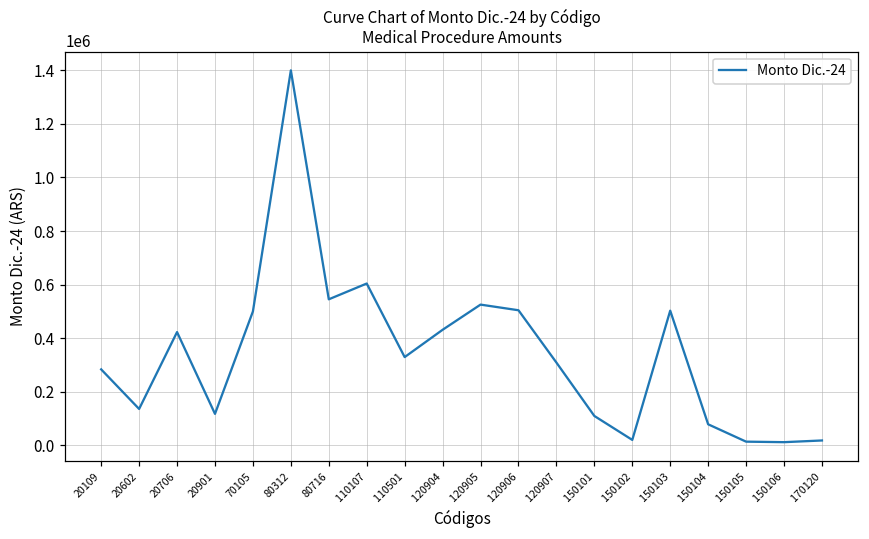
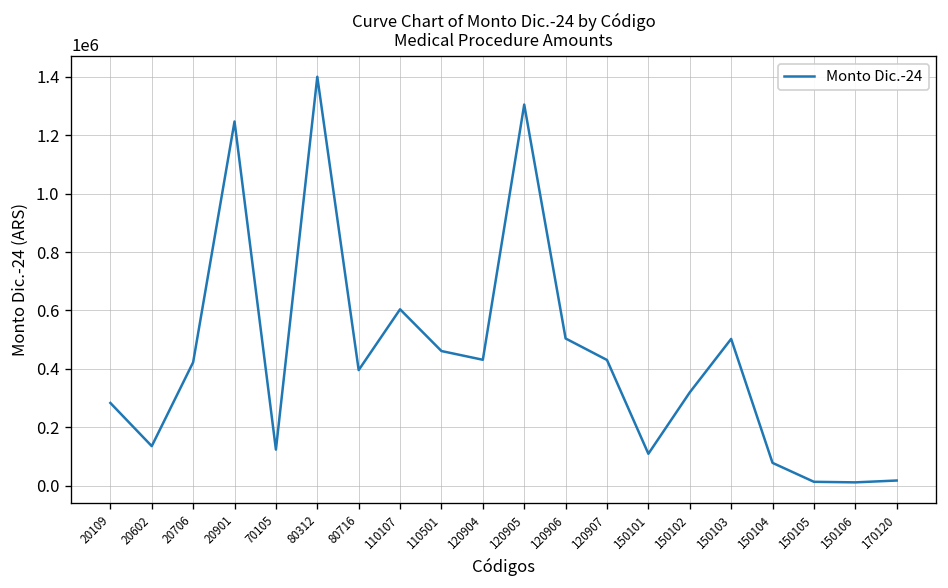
  {
    "20109": 280000,
    "20602": 140000,
    "20706": 420000,
-   "20901": 120000,
-   "70105": 500000,
+   "20901": 1250000,
+   "70105": 120000,
    "80312": 1400000,
-   "80716": 550000,
+   "80716": 400000,
    "110107": 600000,
-   "110501": 330000,
+   "110501": 460000,
    "120904": 430000,
-   "120905": 530000,
+   "120905": 1300000,
    "120906": 500000,
-   "120907": 310000,
+   "120907": 430000,
    "150101": 110000,
-   "150102": 20000,
+   "150102": 320000,
    "150103": 500000,
    "150104": 80000,
    "150105": 10000,
    "150106": 10000,
    "170120": 20000
  }
